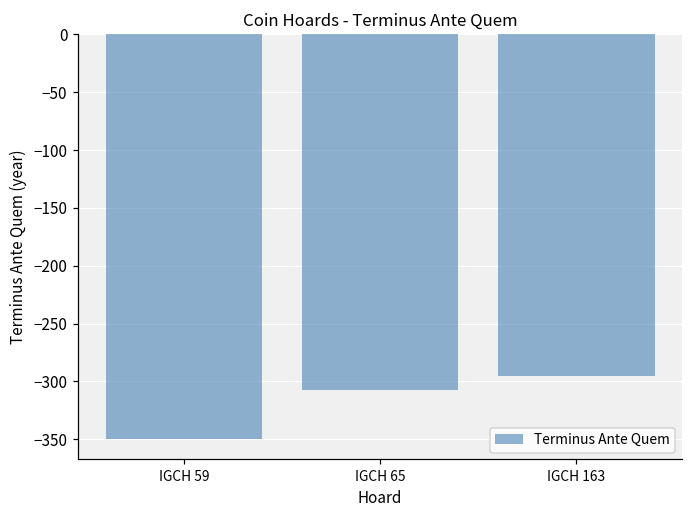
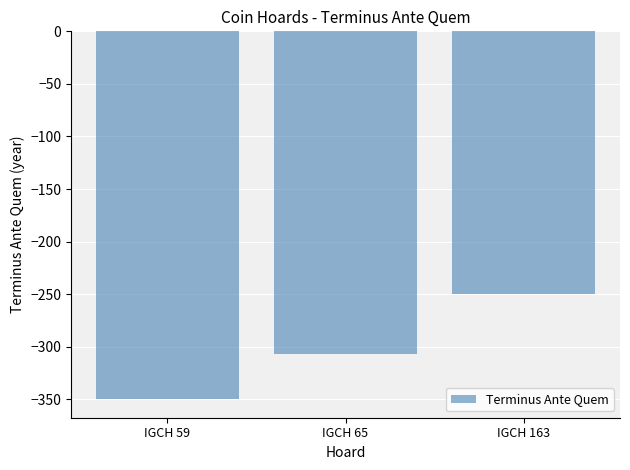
  {
    "IGCH 59": -350,
    "IGCH 65": -307,
-   "IGCH 163": -295
+   "IGCH 163": -250
  }
